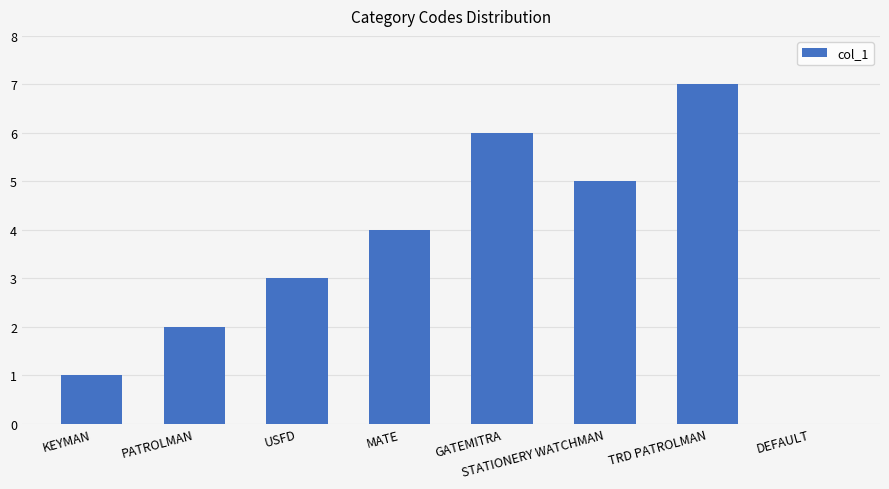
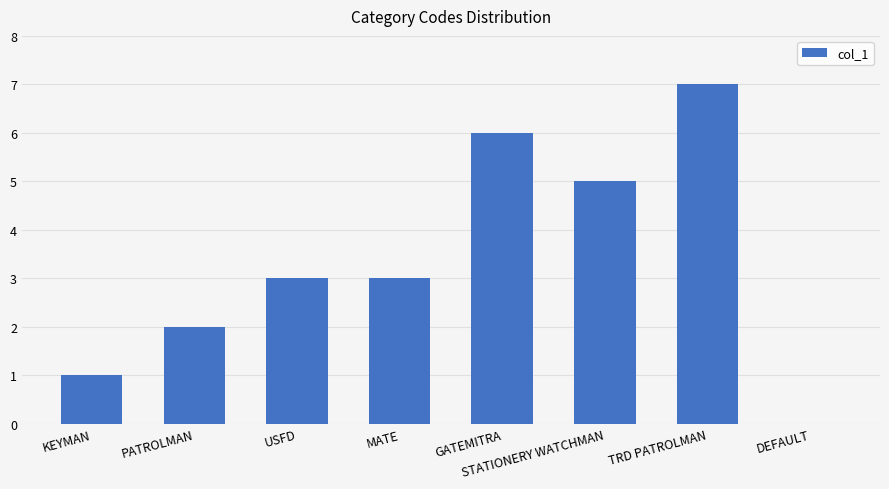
  {
    "KEYMAN": 1,
    "PATROLMAN": 2,
    "USFD": 3,
-   "MATE": 4,
+   "MATE": 3,
    "GATEMITRA": 6,
    "STATIONERY WATCHMAN": 5,
    "TRD PATROLMAN": 7,
    "DEFAULT": 0
  }
